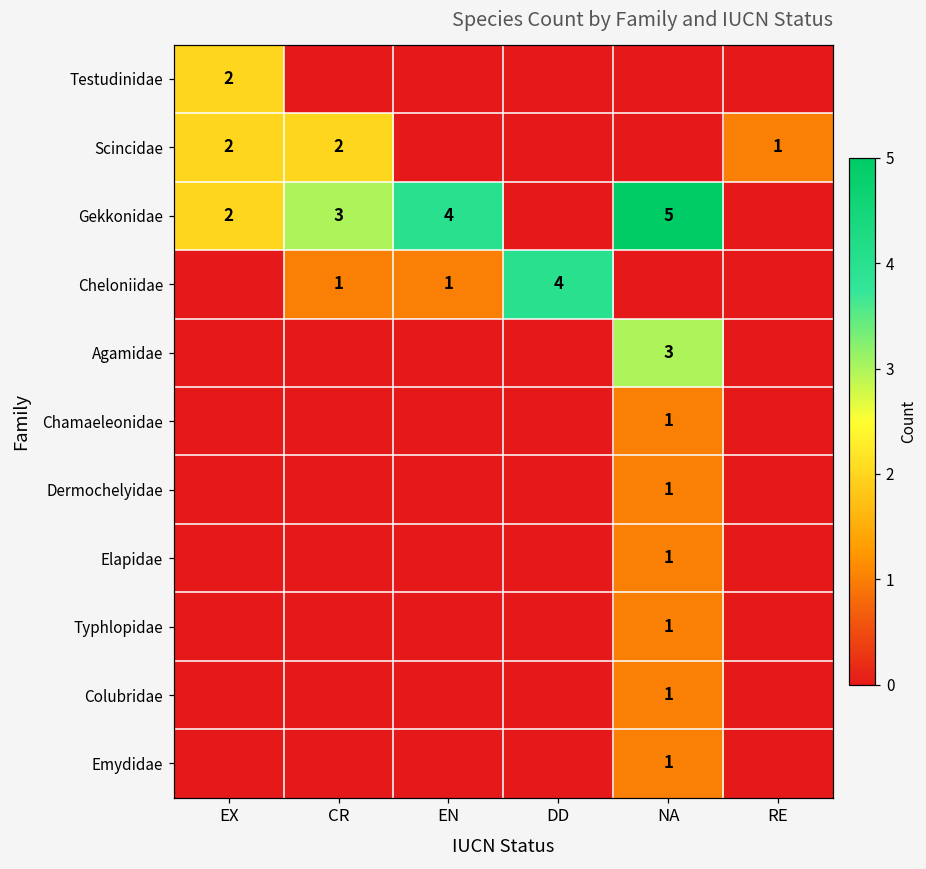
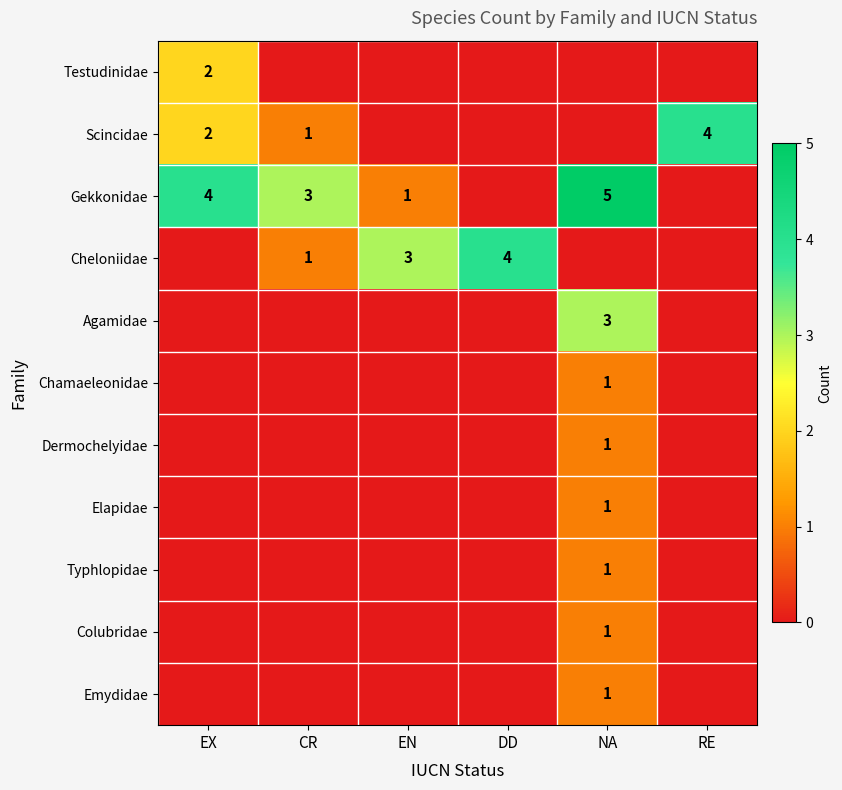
  {
    "Testudinidae": {
      "EX": 2
    },
    "Scincidae": {
      "EX": 2,
-     "CR": 2,
-     "RE": 1
+     "CR": 1,
+     "RE": 4
    },
    "Gekkonidae": {
-     "EX": 2,
+     "EX": 4,
      "CR": 3,
-     "EN": 4,
+     "EN": 1,
      "NA": 5
    },
    "Cheloniidae": {
      "CR": 1,
-     "EN": 1,
+     "EN": 3,
      "DD": 4
    },
    "Agamidae": {
      "NA": 3
    },
    "Chamaeleonidae": {
      "NA": 1
    },
    "Dermochelyidae": {
      "NA": 1
    },
    "Elapidae": {
      "NA": 1
    },
    "Typhlopidae": {
      "NA": 1
    },
    "Colubridae": {
      "NA": 1
    },
    "Emydidae": {
      "NA": 1
    }
  }
